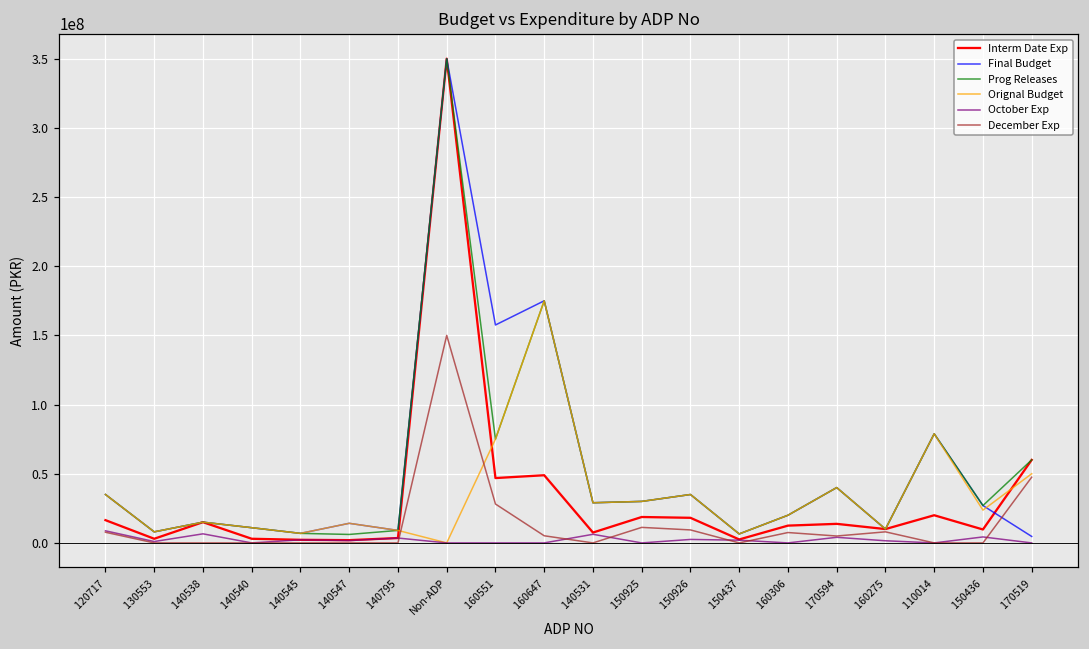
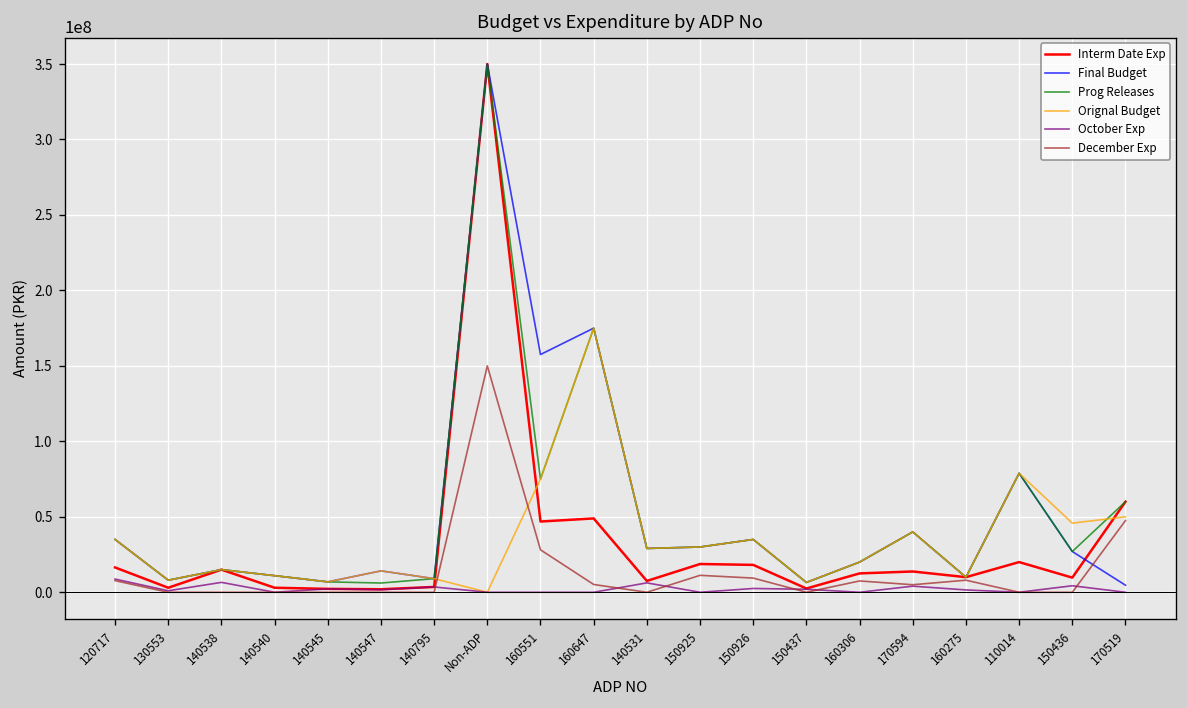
  {
    "Interm Date Exp": {
      "120717": 16000000,
      "140540": 3000000,
      "160551": 47000000,
      "160647": 49000000,
      "150925": 19000000,
      "150926": 18000000,
      "160306": 13000000,
      "170594": 14000000,
      "110014": 20000000,
      "150436": 10000000
    },
    "Final Budget": {
      "160551": 158000000,
      "170519": 5000000
    },
    "Prog Releases": {
      "140547": 6000000
    },
    "Orignal Budget": {
-     "150436": 24000000,
+     "150436": 46000000,
      "170519": 50000000
    },
    "October Exp": {
      "140538": 7000000,
      "160551": 0,
      "160647": 0,
      "150925": 0,
      "150926": 3000000,
      "160306": 0,
      "160275": 2000000,
      "150436": 4000000,
      "170519": 0
    },
    "December Exp": {
      "140538": 0,
      "140545": 0,
      "140795": 0,
      "Non-ADP": 150000000,
      "160551": 28000000,
      "160647": 5000000,
      "140531": 0,
      "150925": 11000000,
      "150926": 9000000,
      "160306": 8000000,
      "150436": 0,
      "170519": 48000000
    }
  }
